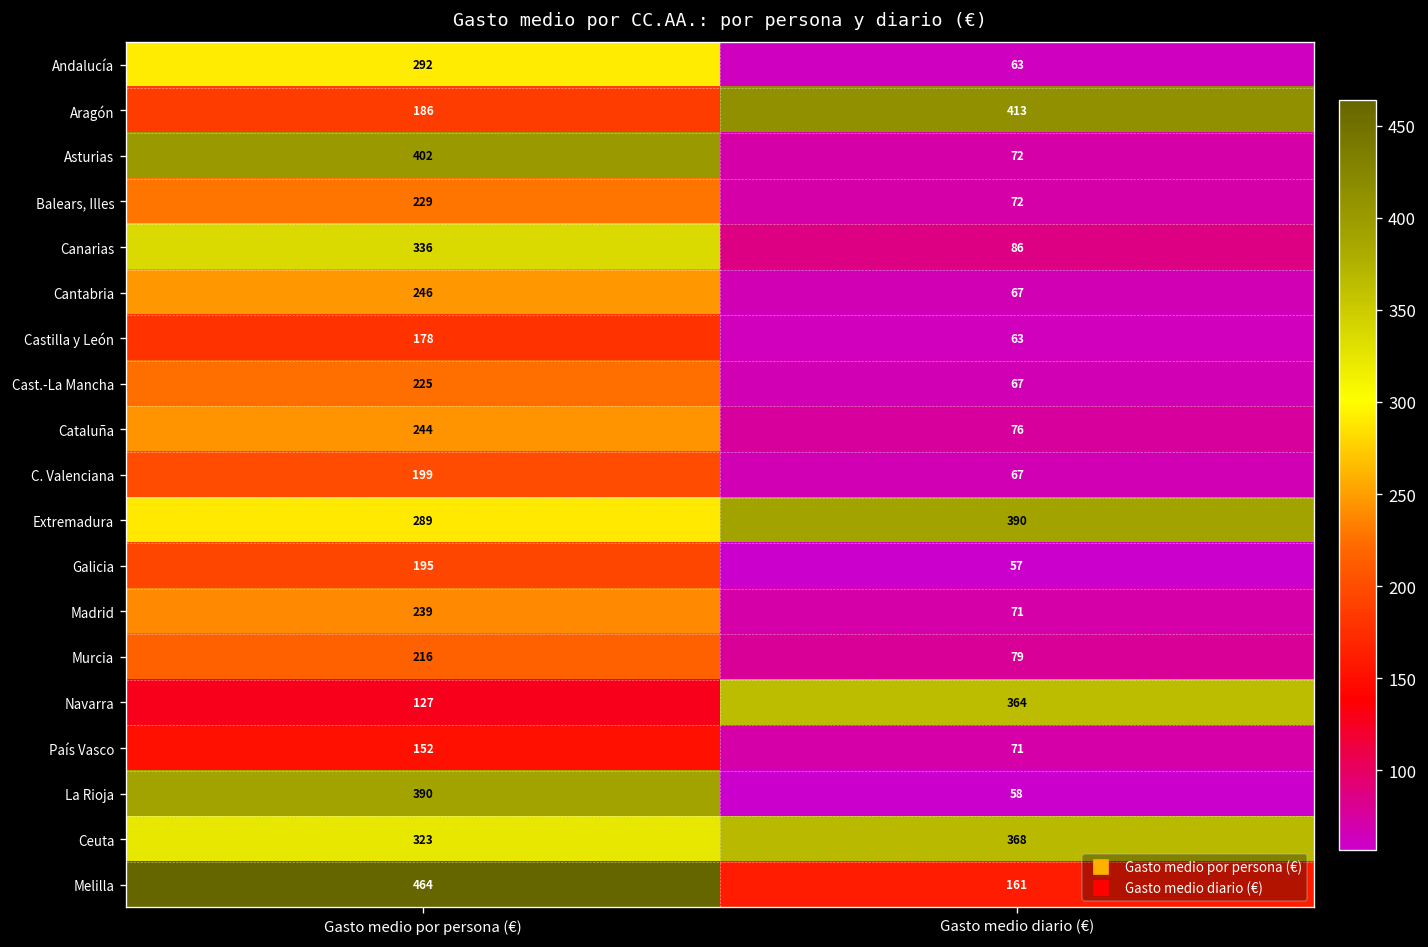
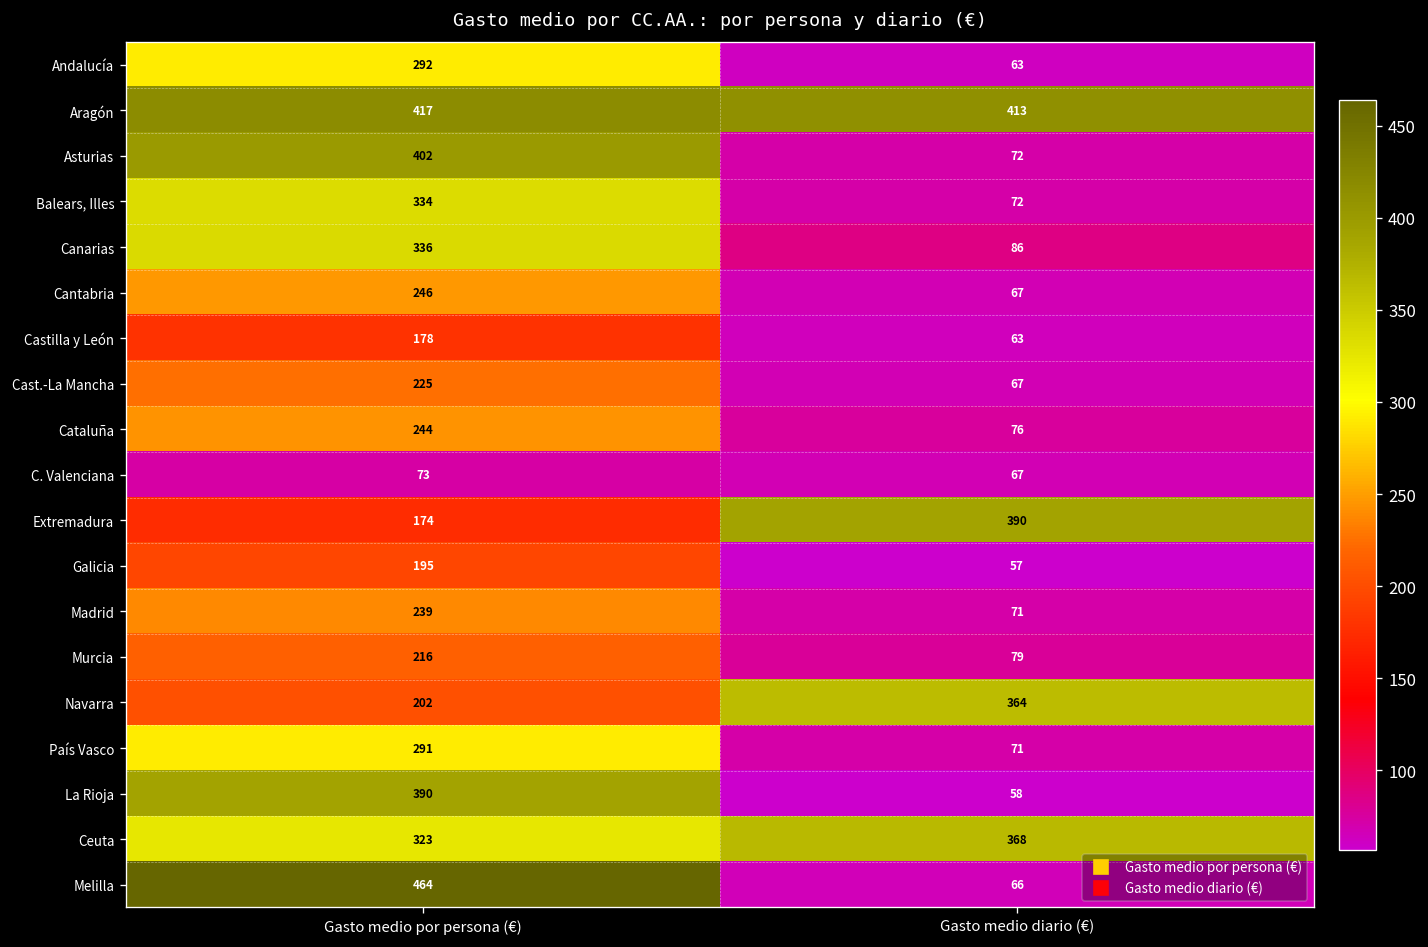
  {
    "Andalucía": {
      "Gasto medio por persona (€)": 292,
      "Gasto medio diario (€)": 63
    },
    "Aragón": {
-     "Gasto medio por persona (€)": 186,
+     "Gasto medio por persona (€)": 417,
      "Gasto medio diario (€)": 413
    },
    "Asturias": {
      "Gasto medio por persona (€)": 402,
      "Gasto medio diario (€)": 72
    },
    "Balears, Illes": {
-     "Gasto medio por persona (€)": 229,
+     "Gasto medio por persona (€)": 334,
      "Gasto medio diario (€)": 72
    },
    "Canarias": {
      "Gasto medio por persona (€)": 336,
      "Gasto medio diario (€)": 86
    },
    "Cantabria": {
      "Gasto medio por persona (€)": 246,
      "Gasto medio diario (€)": 67
    },
    "Castilla y León": {
      "Gasto medio por persona (€)": 178,
      "Gasto medio diario (€)": 63
    },
    "Cast.-La Mancha": {
      "Gasto medio por persona (€)": 225,
      "Gasto medio diario (€)": 67
    },
    "Cataluña": {
      "Gasto medio por persona (€)": 244,
      "Gasto medio diario (€)": 76
    },
    "C. Valenciana": {
-     "Gasto medio por persona (€)": 199,
+     "Gasto medio por persona (€)": 73,
      "Gasto medio diario (€)": 67
    },
    "Extremadura": {
-     "Gasto medio por persona (€)": 289,
+     "Gasto medio por persona (€)": 174,
      "Gasto medio diario (€)": 390
    },
    "Galicia": {
      "Gasto medio por persona (€)": 195,
      "Gasto medio diario (€)": 57
    },
    "Madrid": {
      "Gasto medio por persona (€)": 239,
      "Gasto medio diario (€)": 71
    },
    "Murcia": {
      "Gasto medio por persona (€)": 216,
      "Gasto medio diario (€)": 79
    },
    "Navarra": {
-     "Gasto medio por persona (€)": 127,
+     "Gasto medio por persona (€)": 202,
      "Gasto medio diario (€)": 364
    },
    "País Vasco": {
-     "Gasto medio por persona (€)": 152,
+     "Gasto medio por persona (€)": 291,
      "Gasto medio diario (€)": 71
    },
    "La Rioja": {
      "Gasto medio por persona (€)": 390,
      "Gasto medio diario (€)": 58
    },
    "Ceuta": {
      "Gasto medio por persona (€)": 323,
      "Gasto medio diario (€)": 368
    },
    "Melilla": {
      "Gasto medio por persona (€)": 464,
-     "Gasto medio diario (€)": 161
+     "Gasto medio diario (€)": 66
    }
  }
